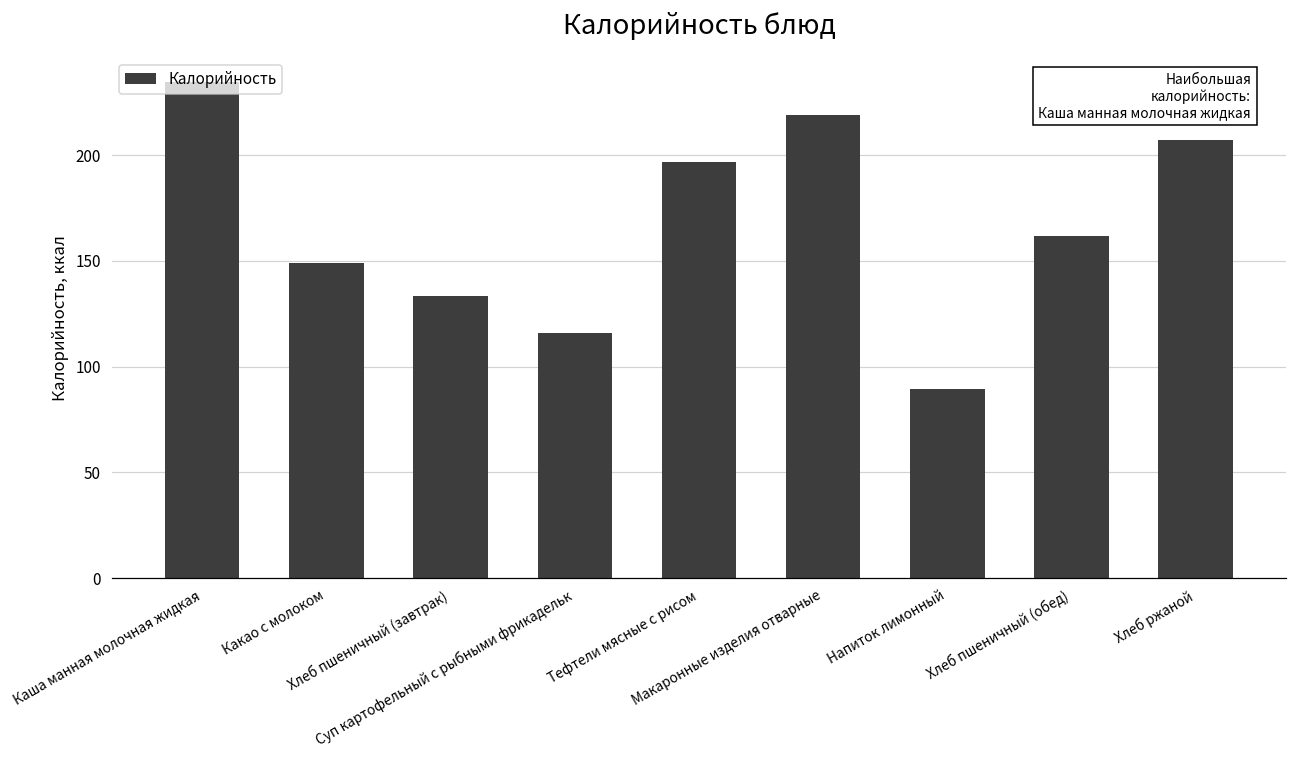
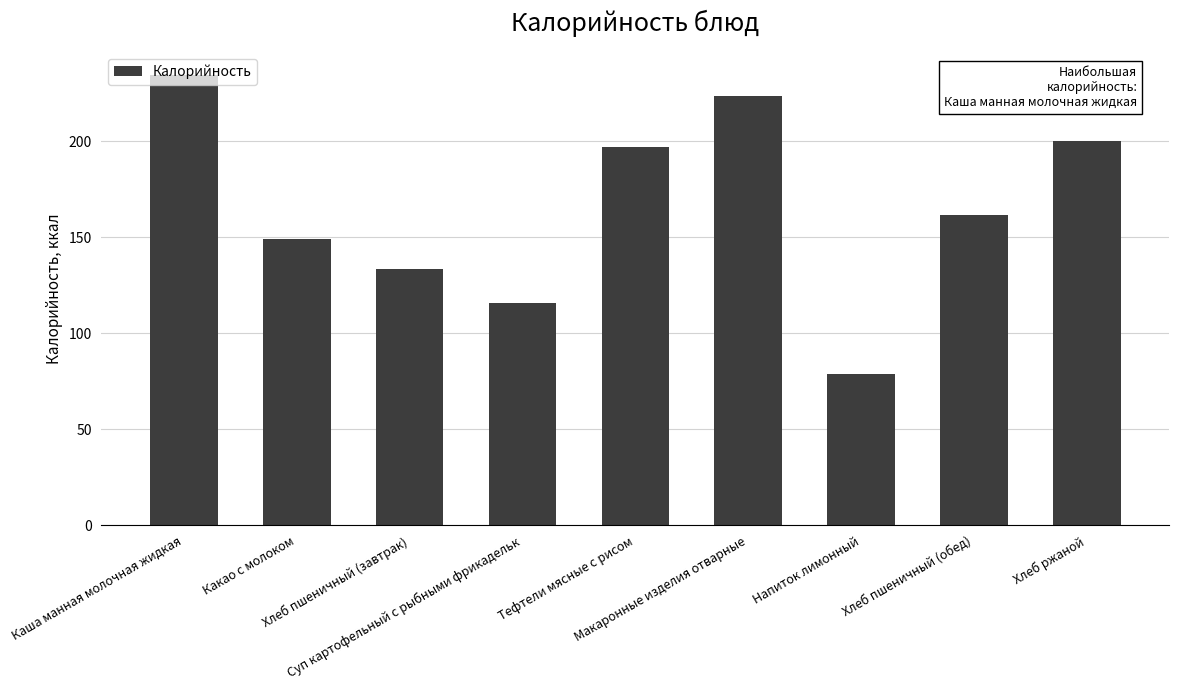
  {
    "Какао с молоком": 149,
    "Хлеб пшеничный (завтрак)": 134,
    "Суп картофельный с рыбными фрикадельк": 116,
    "Тефтели мясные с рисом": 197,
-   "Макаронные изделия отварные": 219,
-   "Напиток лимонный": 90,
+   "Макаронные изделия отварные": 223,
+   "Напиток лимонный": 79,
    "Хлеб пшеничный (обед)": 162,
-   "Хлеб ржаной": 207
+   "Хлеб ржаной": 200
  }
